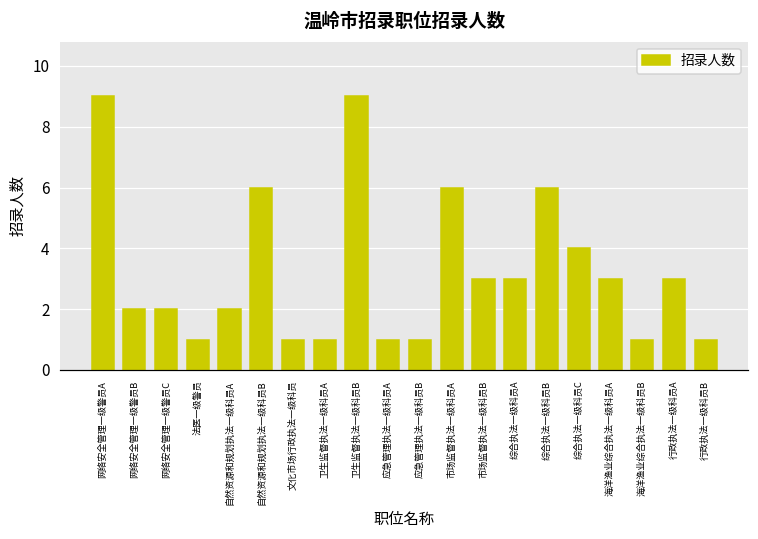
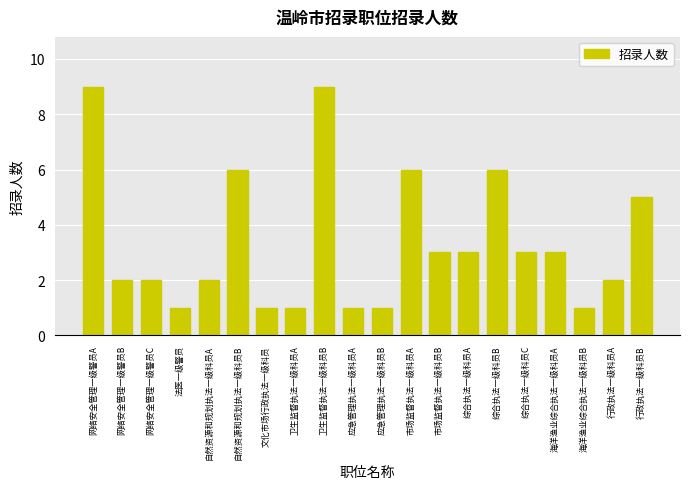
  {
    "网络安全管理一级警员A": 9,
    "网络安全管理一级警员B": 2,
    "网络安全管理一级警员C": 2,
    "法医一级警员": 1,
    "自然资源和规划执法一级科员A": 2,
    "自然资源和规划执法一级科员B": 6,
    "文化市场行政执法一级科员": 1,
    "卫生监督执法一级科员A": 1,
    "卫生监督执法一级科员B": 9,
    "应急管理执法一级科员A": 1,
    "应急管理执法一级科员B": 1,
    "市场监督执法一级科员A": 6,
    "市场监督执法一级科员B": 3,
    "综合执法一级科员A": 3,
    "综合执法一级科员B": 6,
-   "综合执法一级科员C": 4,
+   "综合执法一级科员C": 3,
    "海洋渔业综合执法一级科员A": 3,
    "海洋渔业综合执法一级科员B": 1,
-   "行政执法一级科员A": 3,
-   "行政执法一级科员B": 1
+   "行政执法一级科员A": 2,
+   "行政执法一级科员B": 5
  }
